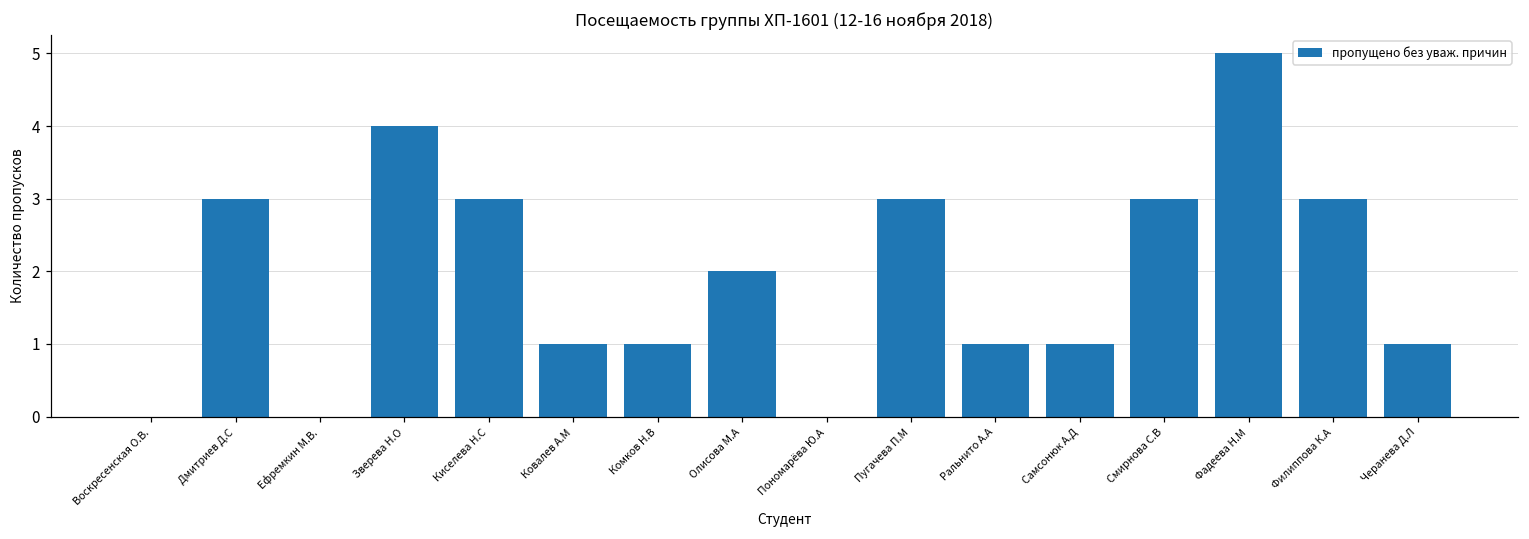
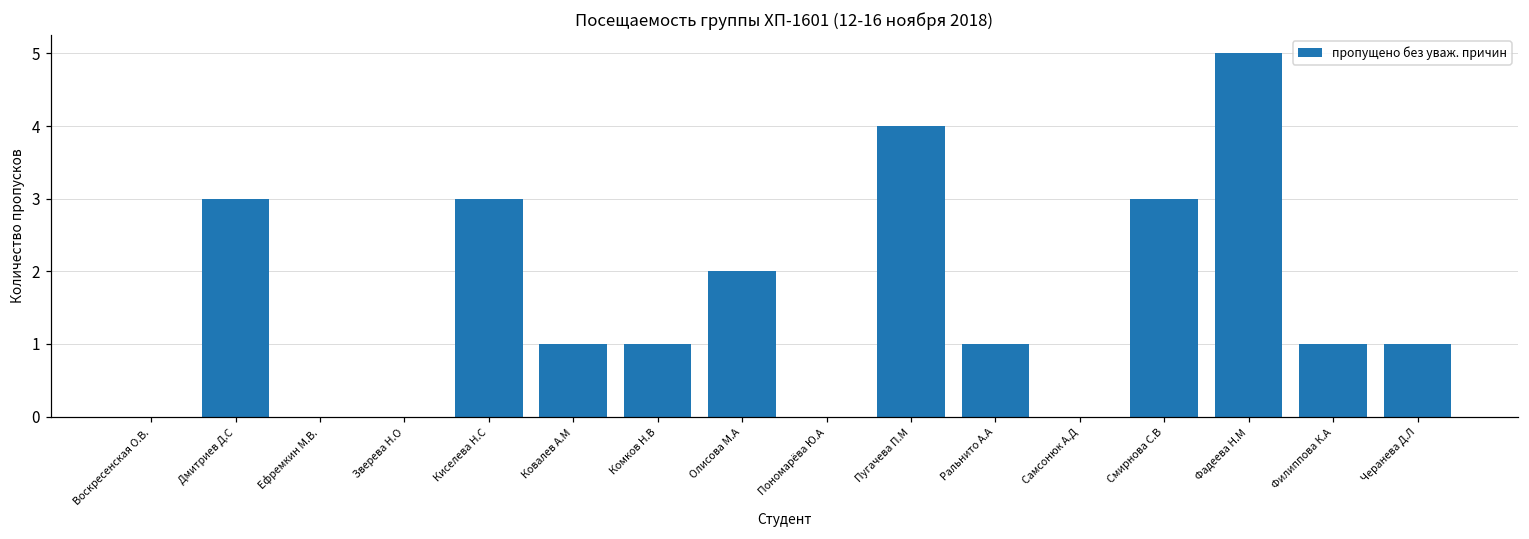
  {
    "Воскресенская О.В.": 0,
    "Дмитриев Д.С": 3,
    "Ефремкин М.В.": 0,
-   "Зверева Н.О": 4,
+   "Зверева Н.О": 0,
    "Киселева Н.С": 3,
    "Ковалев А.М": 1,
    "Комков Н.В": 1,
    "Олисова М.А": 2,
    "Пономарёва Ю.А": 0,
-   "Пугачева П.М": 3,
+   "Пугачева П.М": 4,
    "Ральнито А.А": 1,
-   "Самсонюк А.Д": 1,
+   "Самсонюк А.Д": 0,
    "Смирнова С.В": 3,
    "Фадеева Н.М": 5,
-   "Филиппова К.А": 3,
+   "Филиппова К.А": 1,
    "Черанева Д.Л": 1
  }
